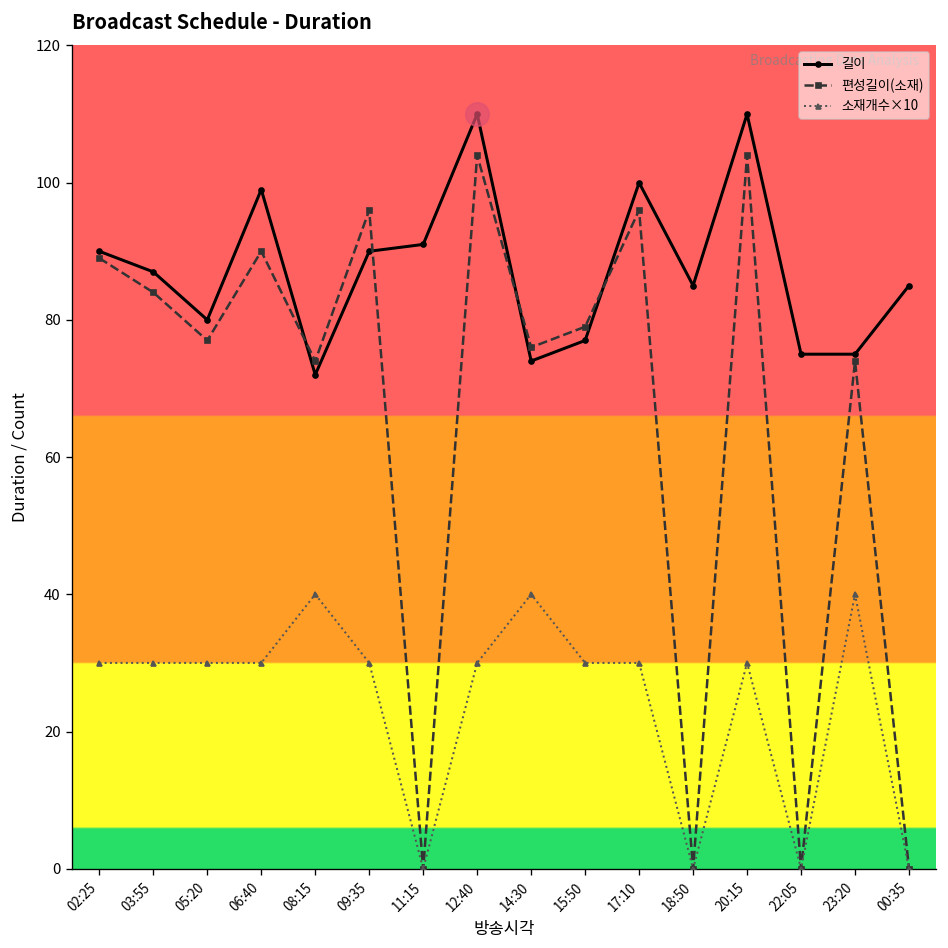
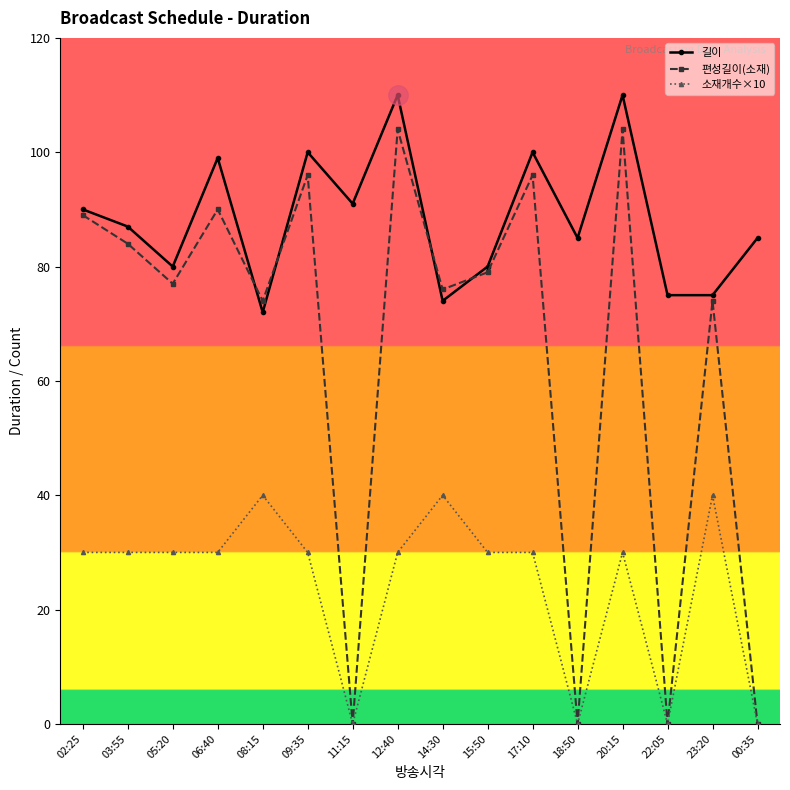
  {
    "길이": {
      "02:25": 90,
      "03:55": 87,
      "05:20": 80,
      "06:40": 99,
      "08:15": 72,
-     "09:35": 90,
+     "09:35": 100,
      "11:15": 91,
      "14:30": 74,
-     "15:50": 77,
+     "15:50": 80,
      "17:10": 100,
      "18:50": 85,
      "20:15": 110,
      "22:05": 75,
      "23:20": 75,
      "00:35": 85
    }
  }
